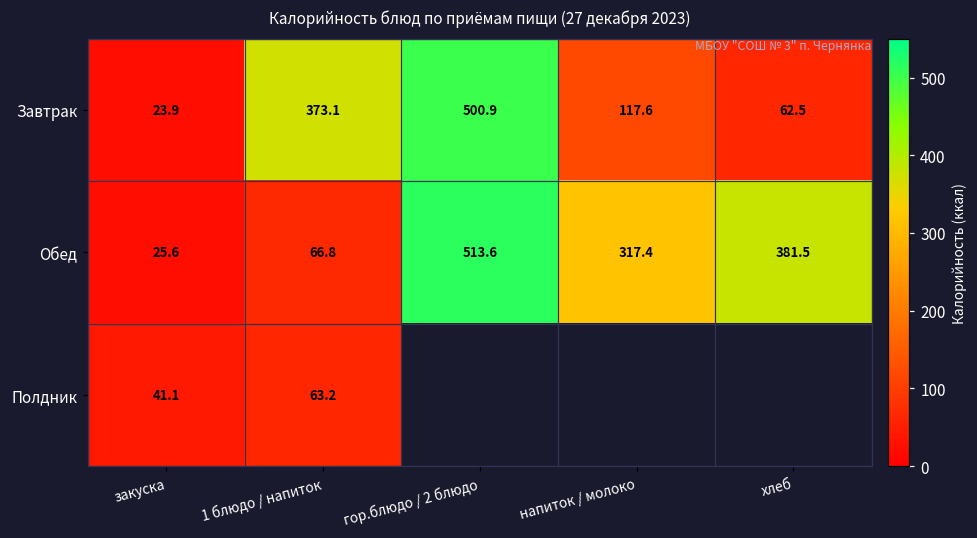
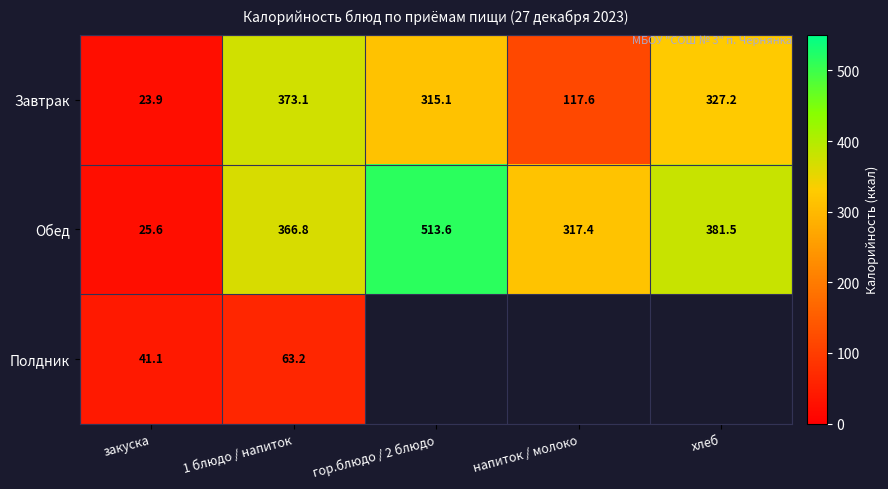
  {
    "Завтрак": {
      "закуска": 23.9,
      "1 блюдо / напиток": 373.1,
-     "гор.блюдо / 2 блюдо": 500.9,
+     "гор.блюдо / 2 блюдо": 315.1,
      "напиток / молоко": 117.6,
-     "хлеб": 62.5
+     "хлеб": 327.2
    },
    "Обед": {
      "закуска": 25.6,
-     "1 блюдо / напиток": 66.8,
+     "1 блюдо / напиток": 366.8,
      "гор.блюдо / 2 блюдо": 513.6,
      "напиток / молоко": 317.4,
      "хлеб": 381.5
    },
    "Полдник": {
      "закуска": 41.1,
      "1 блюдо / напиток": 63.2
    }
  }
